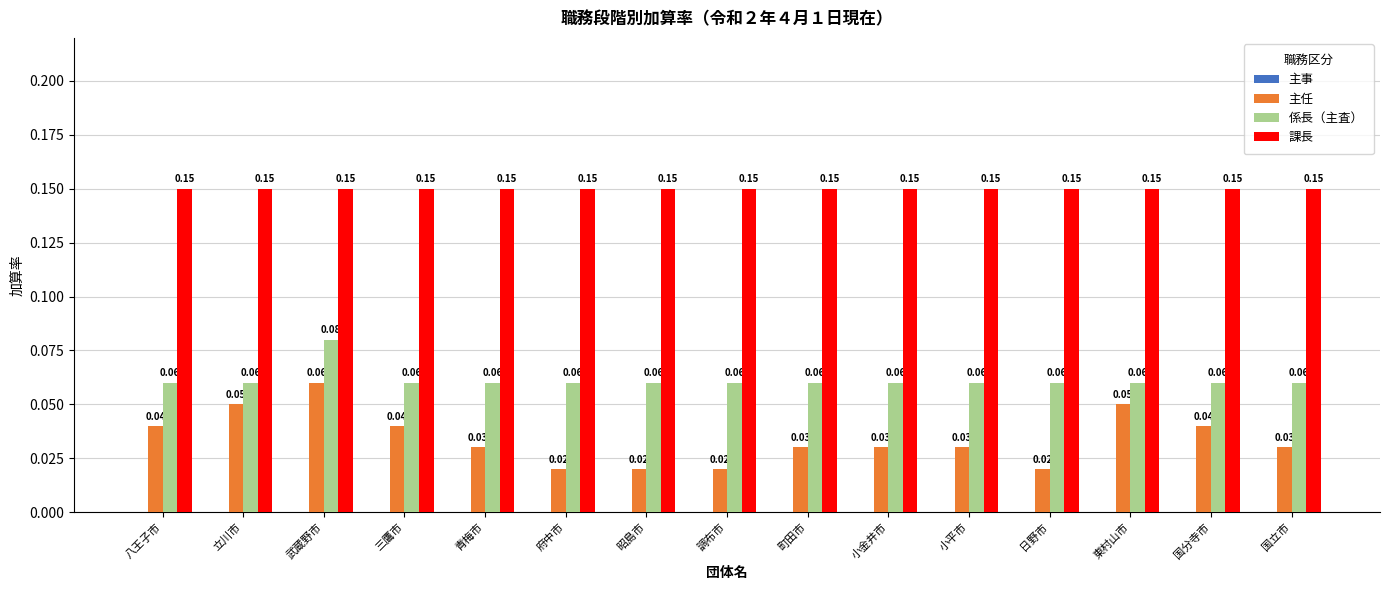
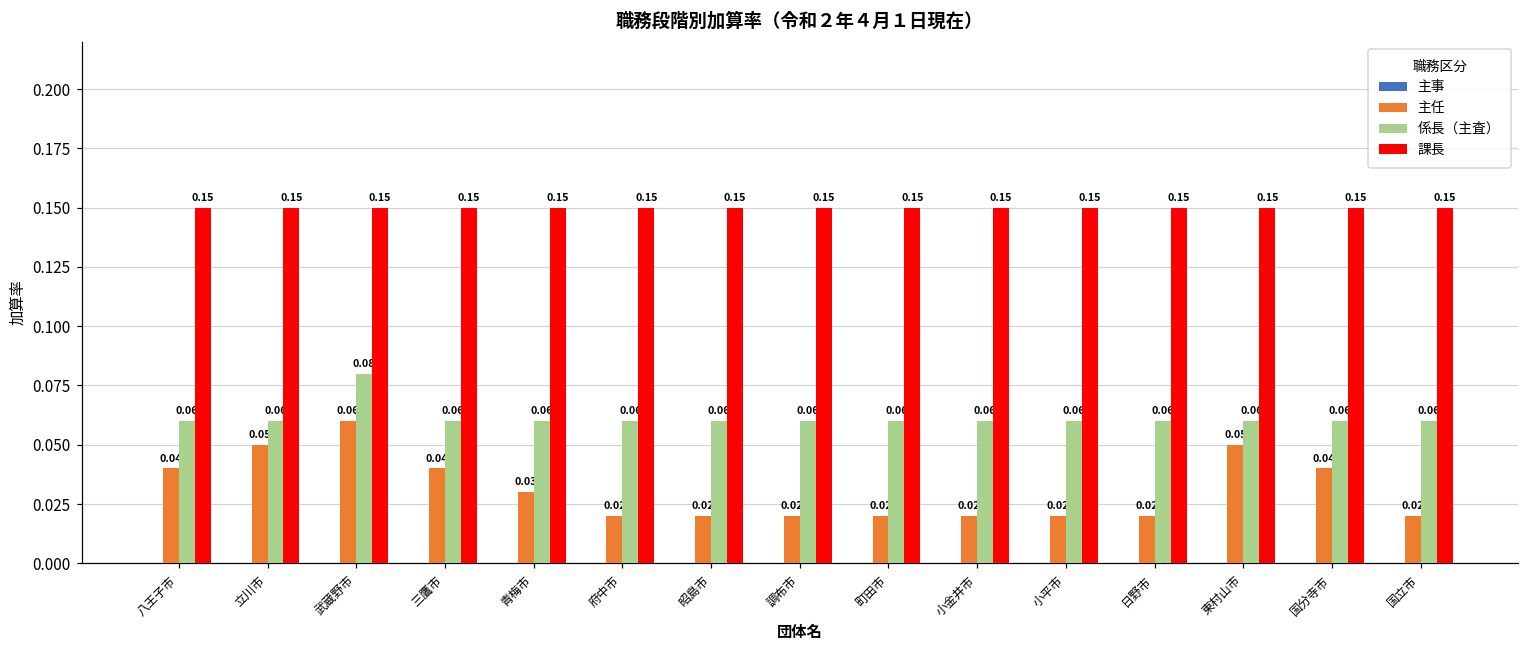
  {
    "主事": {
      "八王子市": 0.000,
      "立川市": 0.000,
      "武蔵野市": 0.000,
      "三鷹市": 0.000,
      "青梅市": 0.000,
      "府中市": 0.000,
      "昭島市": 0.000,
      "調布市": 0.000,
      "町田市": 0.000,
      "小金井市": 0.000,
      "小平市": 0.000,
      "日野市": 0.000,
      "東村山市": 0.000,
      "国分寺市": 0.000,
      "国立市": 0.000
    },
    "主任": {
      "八王子市": 0.04,
      "立川市": 0.05,
      "武蔵野市": 0.06,
      "三鷹市": 0.04,
      "青梅市": 0.03,
      "府中市": 0.02,
      "昭島市": 0.02,
      "調布市": 0.02,
-     "町田市": 0.03,
-     "小金井市": 0.03,
-     "小平市": 0.03,
+     "町田市": 0.02,
+     "小金井市": 0.02,
+     "小平市": 0.02,
      "日野市": 0.02,
      "東村山市": 0.05,
      "国分寺市": 0.04,
-     "国立市": 0.03
+     "国立市": 0.02
    },
    "係長（主査）": {
      "八王子市": 0.06,
      "立川市": 0.06,
      "武蔵野市": 0.08,
      "三鷹市": 0.06,
      "青梅市": 0.06,
      "府中市": 0.06,
      "昭島市": 0.06,
      "調布市": 0.06,
      "町田市": 0.06,
      "小金井市": 0.06,
      "小平市": 0.06,
      "日野市": 0.06,
      "東村山市": 0.06,
      "国分寺市": 0.06,
      "国立市": 0.06
    },
    "課長": {
      "八王子市": 0.15,
      "立川市": 0.15,
      "武蔵野市": 0.15,
      "三鷹市": 0.15,
      "青梅市": 0.15,
      "府中市": 0.15,
      "昭島市": 0.15,
      "調布市": 0.15,
      "町田市": 0.15,
      "小金井市": 0.15,
      "小平市": 0.15,
      "日野市": 0.15,
      "東村山市": 0.15,
      "国分寺市": 0.15,
      "国立市": 0.15
    }
  }
